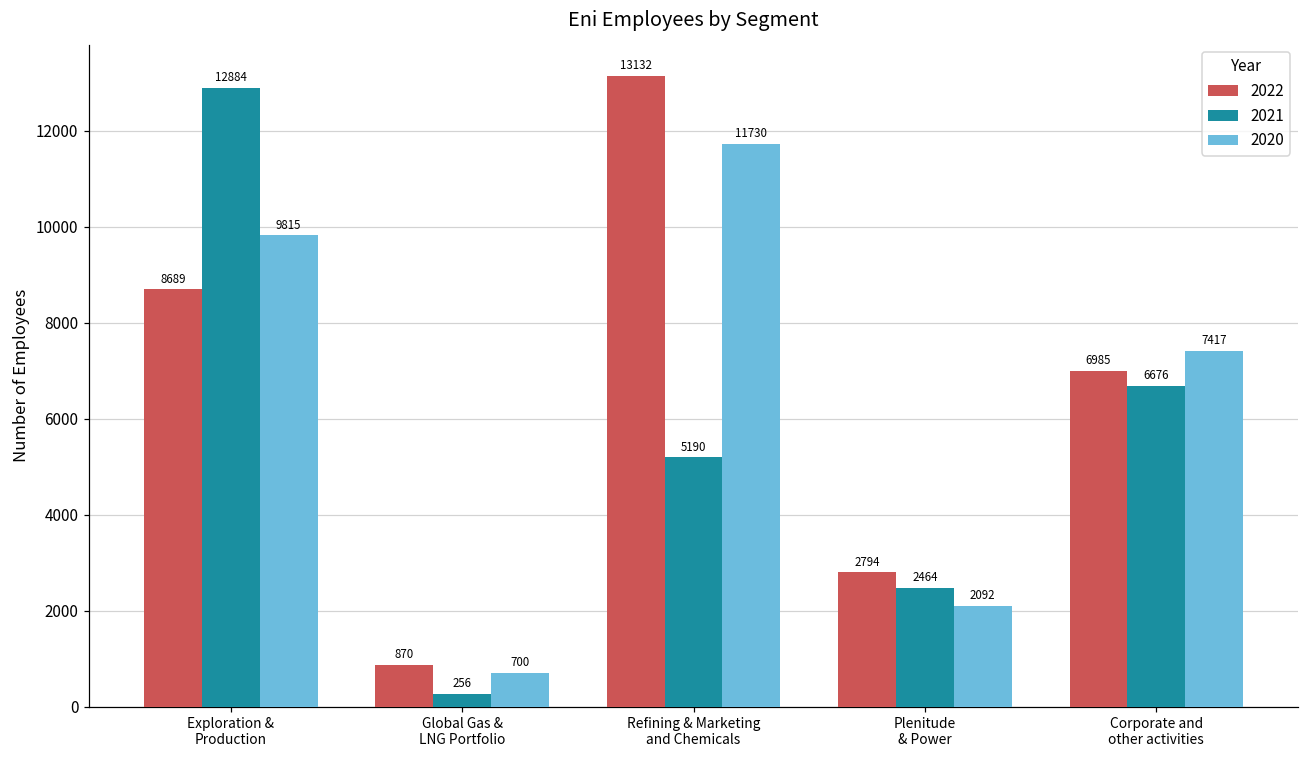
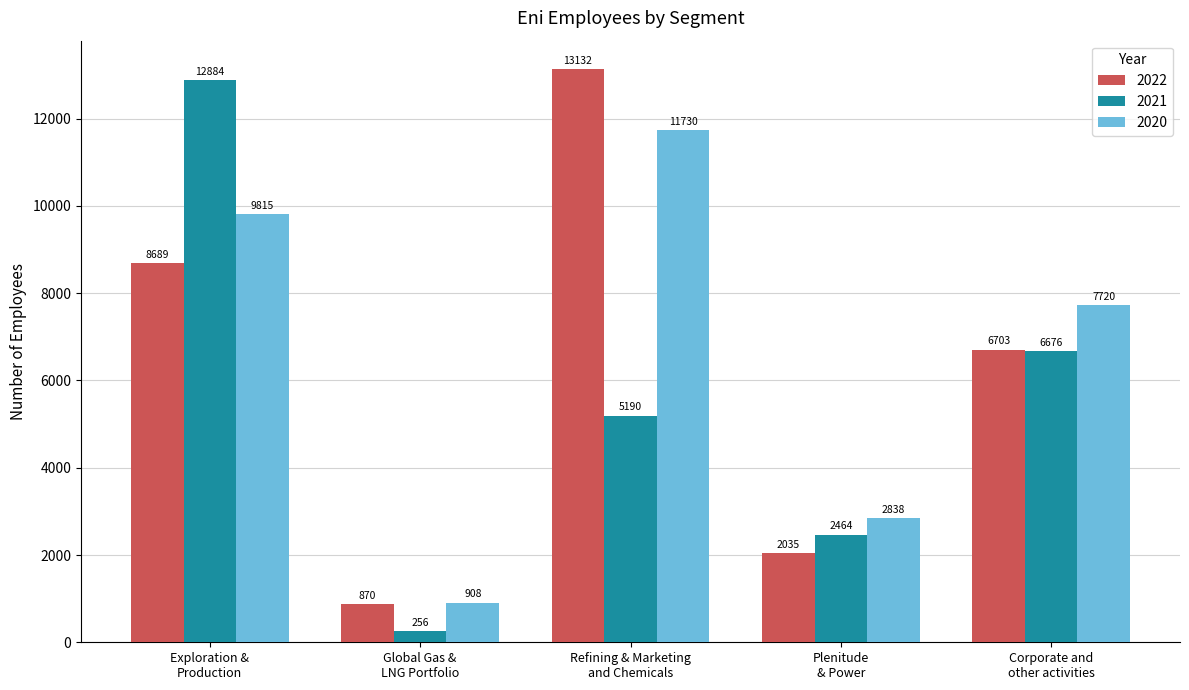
  {
    "2022": {
      "Exploration & Production": 8689,
      "Global Gas & LNG Portfolio": 870,
      "Refining & Marketing and Chemicals": 13132,
-     "Plenitude & Power": 2794,
-     "Corporate and other activities": 6985
+     "Plenitude & Power": 2035,
+     "Corporate and other activities": 6703
    },
    "2021": {
      "Exploration & Production": 12884,
      "Global Gas & LNG Portfolio": 256,
      "Refining & Marketing and Chemicals": 5190,
      "Plenitude & Power": 2464,
      "Corporate and other activities": 6676
    },
    "2020": {
      "Exploration & Production": 9815,
-     "Global Gas & LNG Portfolio": 700,
+     "Global Gas & LNG Portfolio": 908,
      "Refining & Marketing and Chemicals": 11730,
-     "Plenitude & Power": 2092,
-     "Corporate and other activities": 7417
+     "Plenitude & Power": 2838,
+     "Corporate and other activities": 7720
    }
  }
